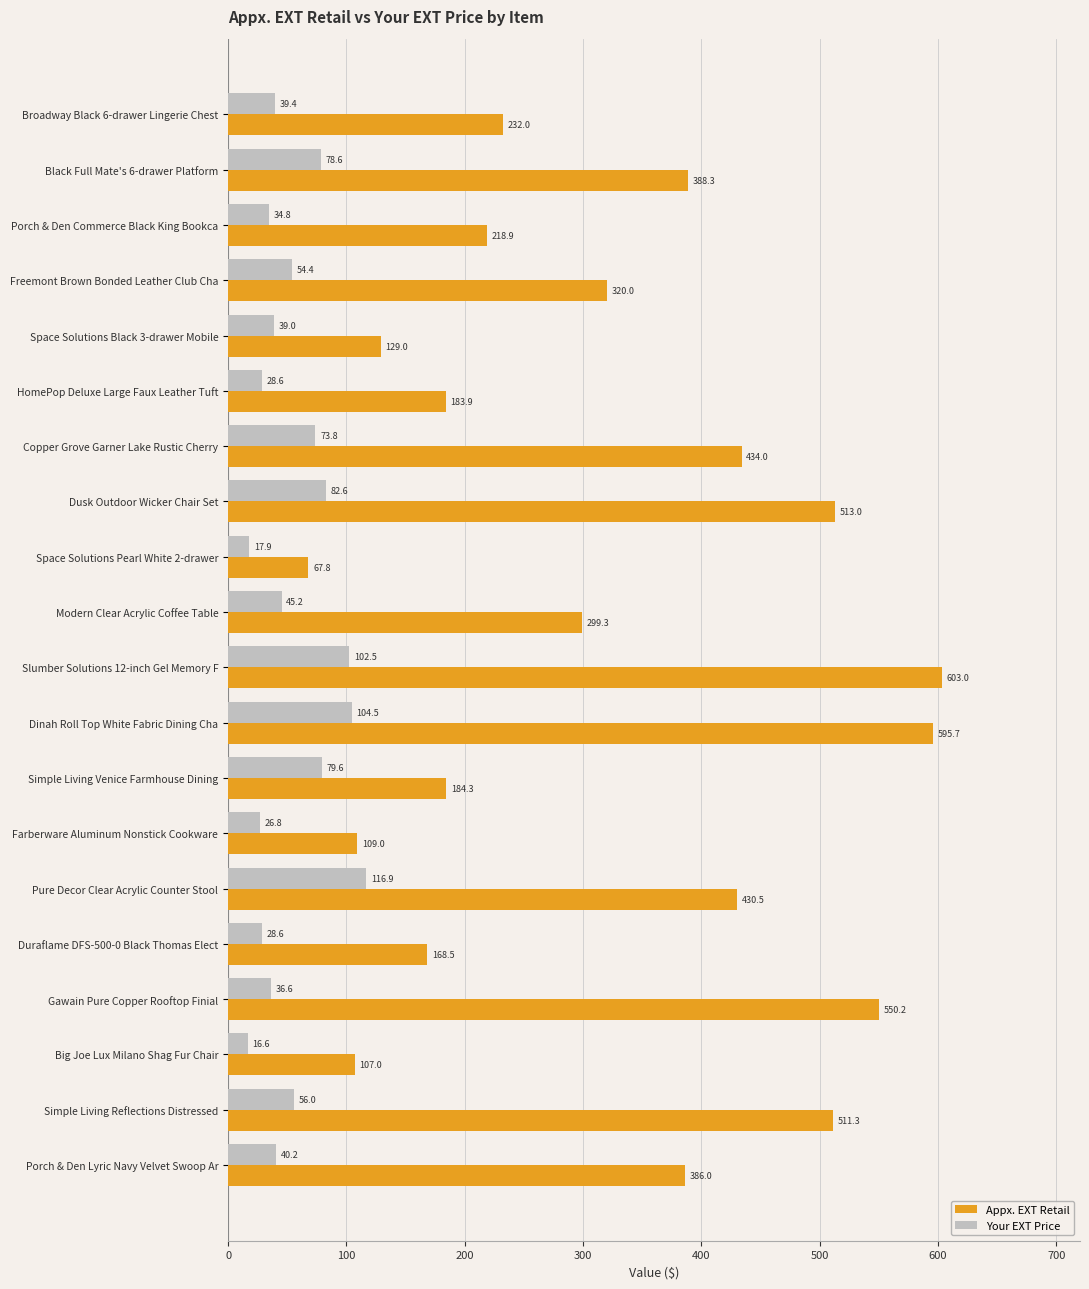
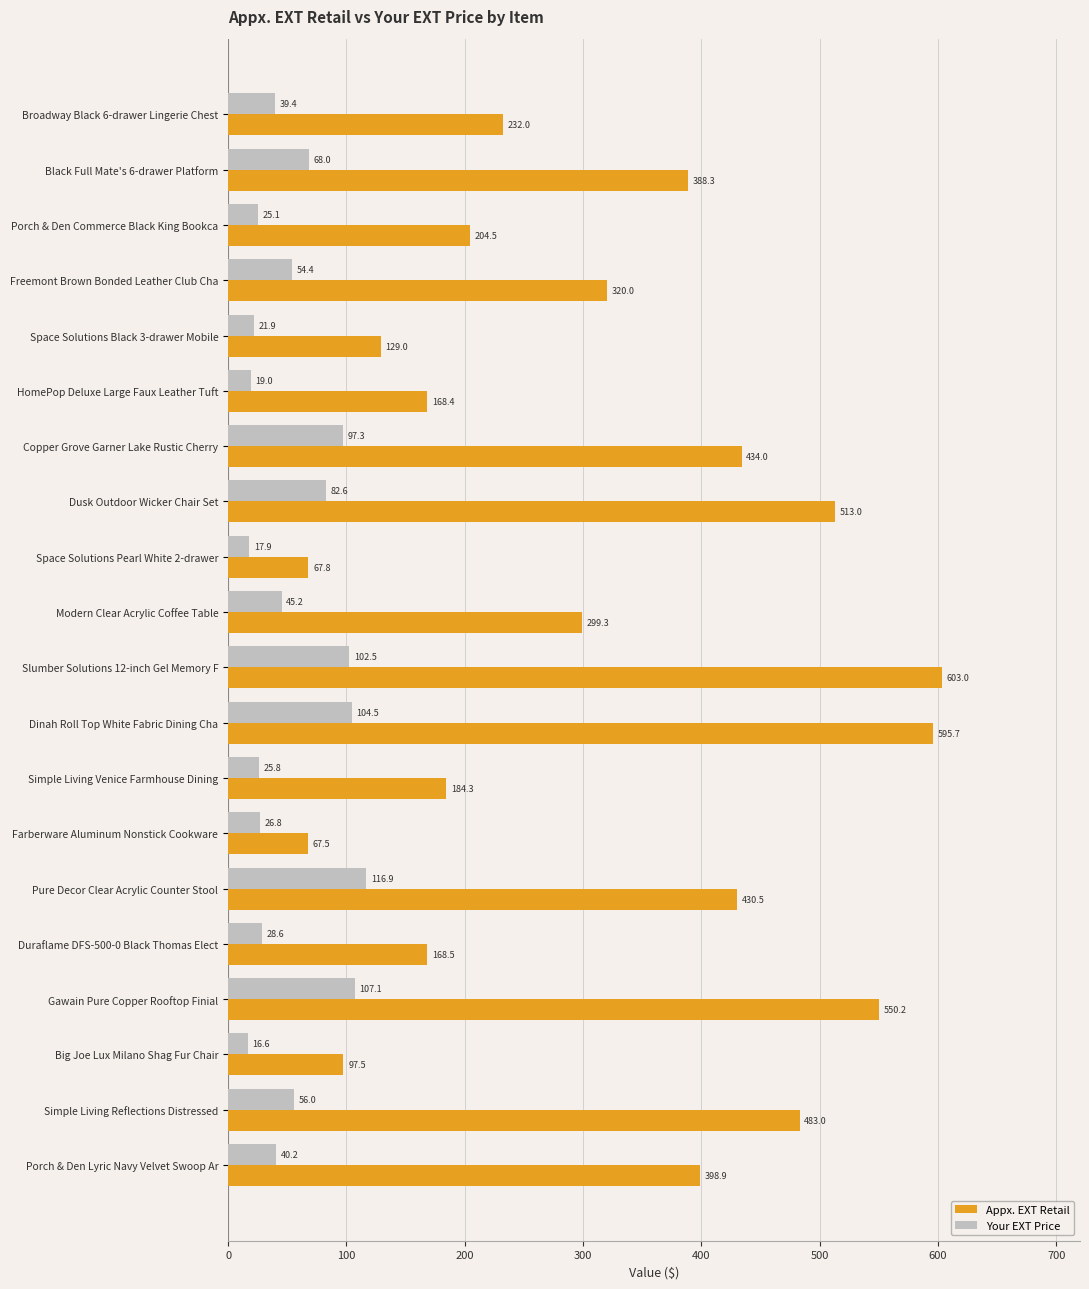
  {
    "Appx. EXT Retail": {
      "Broadway Black 6-drawer Lingerie Chest": 232.0,
      "Black Full Mate's 6-drawer Platform": 388.3,
-     "Porch & Den Commerce Black King Bookca": 218.9,
+     "Porch & Den Commerce Black King Bookca": 204.5,
      "Freemont Brown Bonded Leather Club Cha": 320.0,
      "Space Solutions Black 3-drawer Mobile": 129.0,
-     "HomePop Deluxe Large Faux Leather Tuft": 183.9,
+     "HomePop Deluxe Large Faux Leather Tuft": 168.4,
      "Copper Grove Garner Lake Rustic Cherry": 434.0,
      "Dusk Outdoor Wicker Chair Set": 513.0,
      "Space Solutions Pearl White 2-drawer": 67.8,
      "Modern Clear Acrylic Coffee Table": 299.3,
      "Slumber Solutions 12-inch Gel Memory F": 603.0,
      "Dinah Roll Top White Fabric Dining Cha": 595.7,
      "Simple Living Venice Farmhouse Dining": 184.3,
-     "Farberware Aluminum Nonstick Cookware": 109.0,
+     "Farberware Aluminum Nonstick Cookware": 67.5,
      "Pure Decor Clear Acrylic Counter Stool": 430.5,
      "Duraflame DFS-500-0 Black Thomas Elect": 168.5,
      "Gawain Pure Copper Rooftop Finial": 550.2,
-     "Big Joe Lux Milano Shag Fur Chair": 107.0,
-     "Simple Living Reflections Distressed": 511.3,
-     "Porch & Den Lyric Navy Velvet Swoop Ar": 386.0
+     "Big Joe Lux Milano Shag Fur Chair": 97.5,
+     "Simple Living Reflections Distressed": 483.0,
+     "Porch & Den Lyric Navy Velvet Swoop Ar": 398.9
    },
    "Your EXT Price": {
      "Broadway Black 6-drawer Lingerie Chest": 39.4,
-     "Black Full Mate's 6-drawer Platform": 78.6,
-     "Porch & Den Commerce Black King Bookca": 34.8,
+     "Black Full Mate's 6-drawer Platform": 68.0,
+     "Porch & Den Commerce Black King Bookca": 25.1,
      "Freemont Brown Bonded Leather Club Cha": 54.4,
-     "Space Solutions Black 3-drawer Mobile": 39.0,
-     "HomePop Deluxe Large Faux Leather Tuft": 28.6,
-     "Copper Grove Garner Lake Rustic Cherry": 73.8,
+     "Space Solutions Black 3-drawer Mobile": 21.9,
+     "HomePop Deluxe Large Faux Leather Tuft": 19.0,
+     "Copper Grove Garner Lake Rustic Cherry": 97.3,
      "Dusk Outdoor Wicker Chair Set": 82.6,
      "Space Solutions Pearl White 2-drawer": 17.9,
      "Modern Clear Acrylic Coffee Table": 45.2,
      "Slumber Solutions 12-inch Gel Memory F": 102.5,
      "Dinah Roll Top White Fabric Dining Cha": 104.5,
-     "Simple Living Venice Farmhouse Dining": 79.6,
+     "Simple Living Venice Farmhouse Dining": 25.8,
      "Farberware Aluminum Nonstick Cookware": 26.8,
      "Pure Decor Clear Acrylic Counter Stool": 116.9,
      "Duraflame DFS-500-0 Black Thomas Elect": 28.6,
-     "Gawain Pure Copper Rooftop Finial": 36.6,
+     "Gawain Pure Copper Rooftop Finial": 107.1,
      "Big Joe Lux Milano Shag Fur Chair": 16.6,
      "Simple Living Reflections Distressed": 56.0,
      "Porch & Den Lyric Navy Velvet Swoop Ar": 40.2
    }
  }
